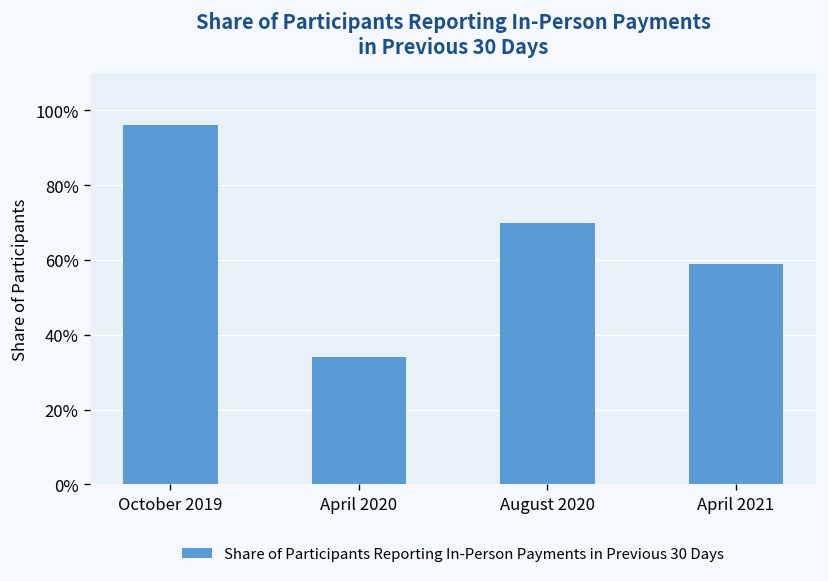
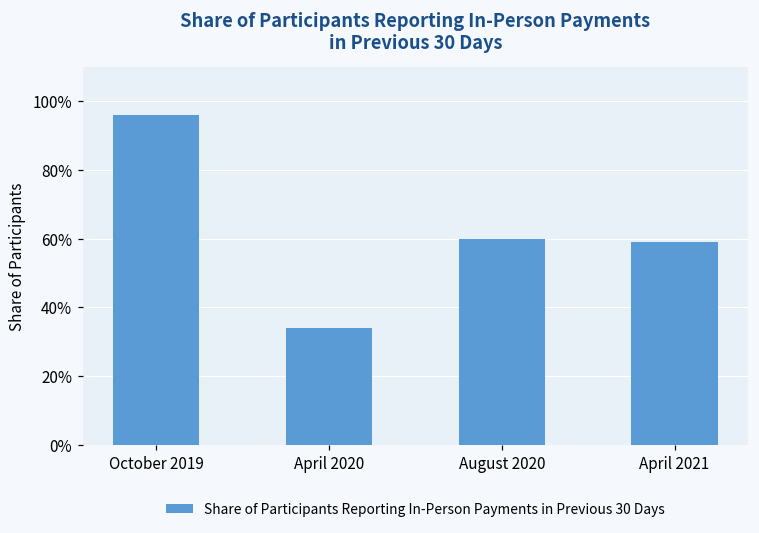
  {
    "October 2019": "96%",
    "April 2020": "34%",
-   "August 2020": "70%",
+   "August 2020": "60%",
    "April 2021": "59%"
  }
